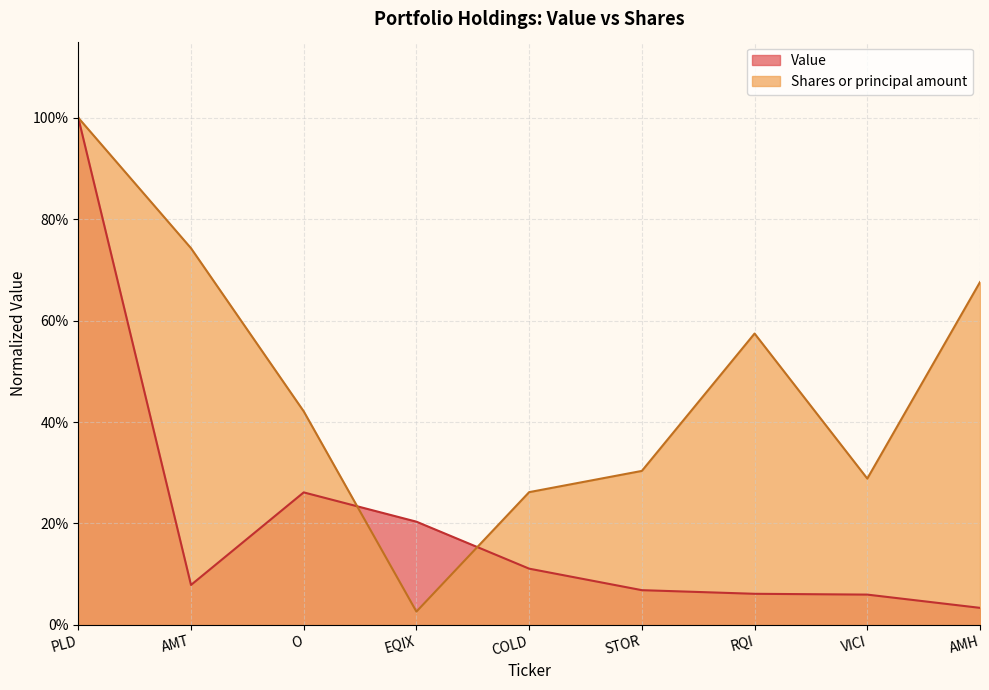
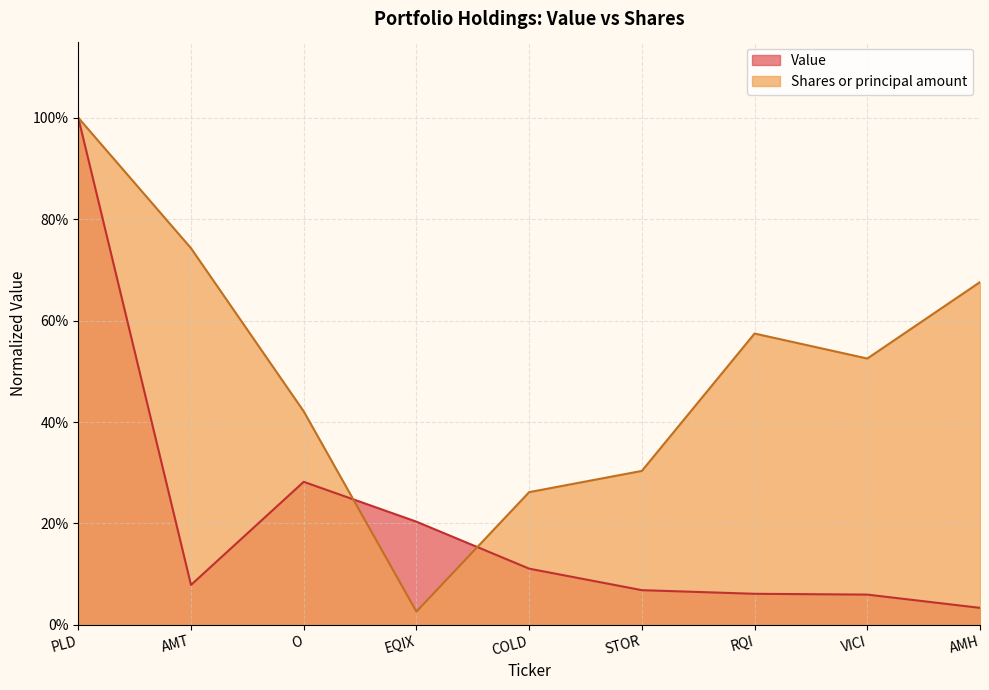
  {
    "Value": {
      "AMT": "8%",
-     "O": "26%",
+     "O": "28%",
      "EQIX": "20%",
      "COLD": "11%",
      "STOR": "7%",
      "RQI": "6%",
      "VICI": "6%",
      "AMH": "3%"
    },
    "Shares or principal amount": {
      "AMT": "74%",
      "O": "42%",
      "EQIX": "3%",
      "COLD": "26%",
      "STOR": "30%",
      "RQI": "57%",
-     "VICI": "29%",
+     "VICI": "53%",
      "AMH": "68%"
    }
  }
